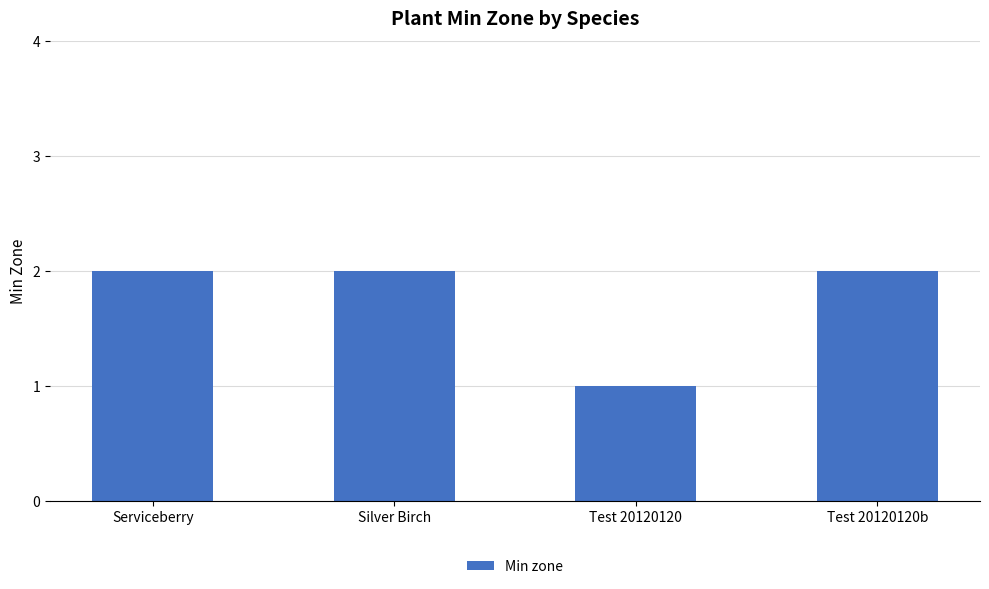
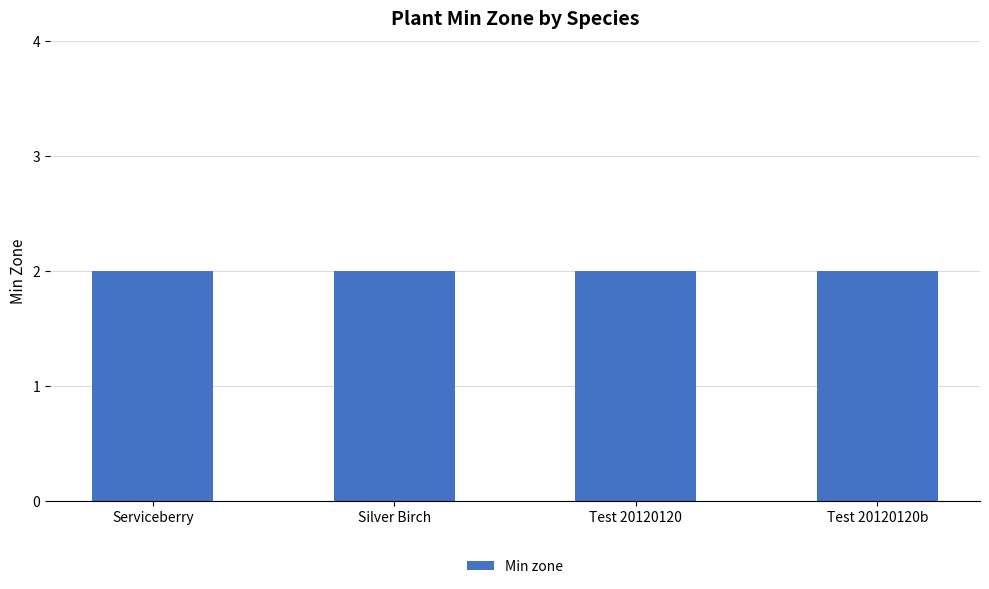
  {
    "Serviceberry": 2,
    "Silver Birch": 2,
-   "Test 20120120": 1,
+   "Test 20120120": 2,
    "Test 20120120b": 2
  }
